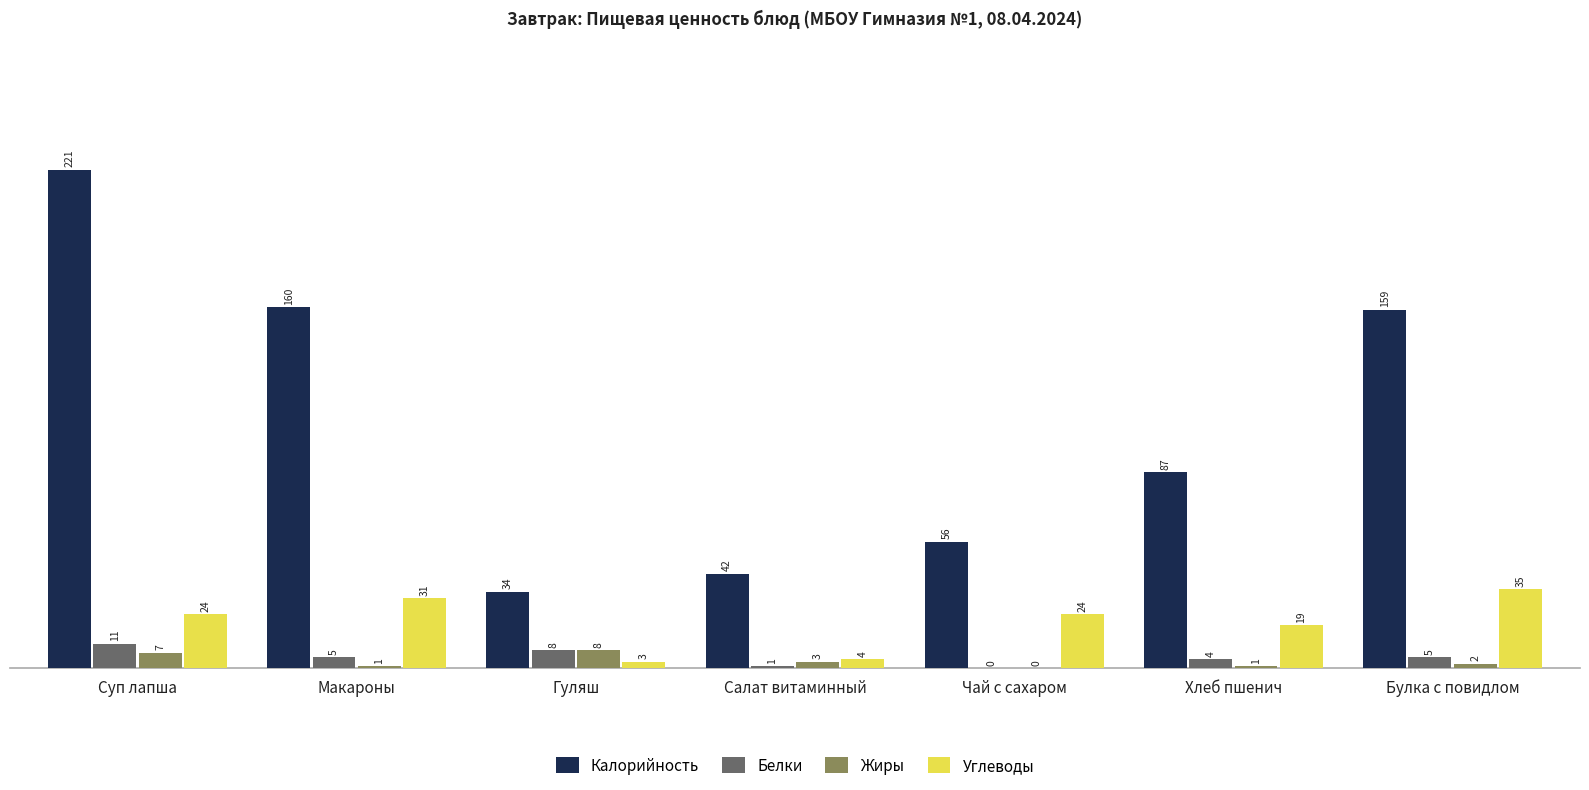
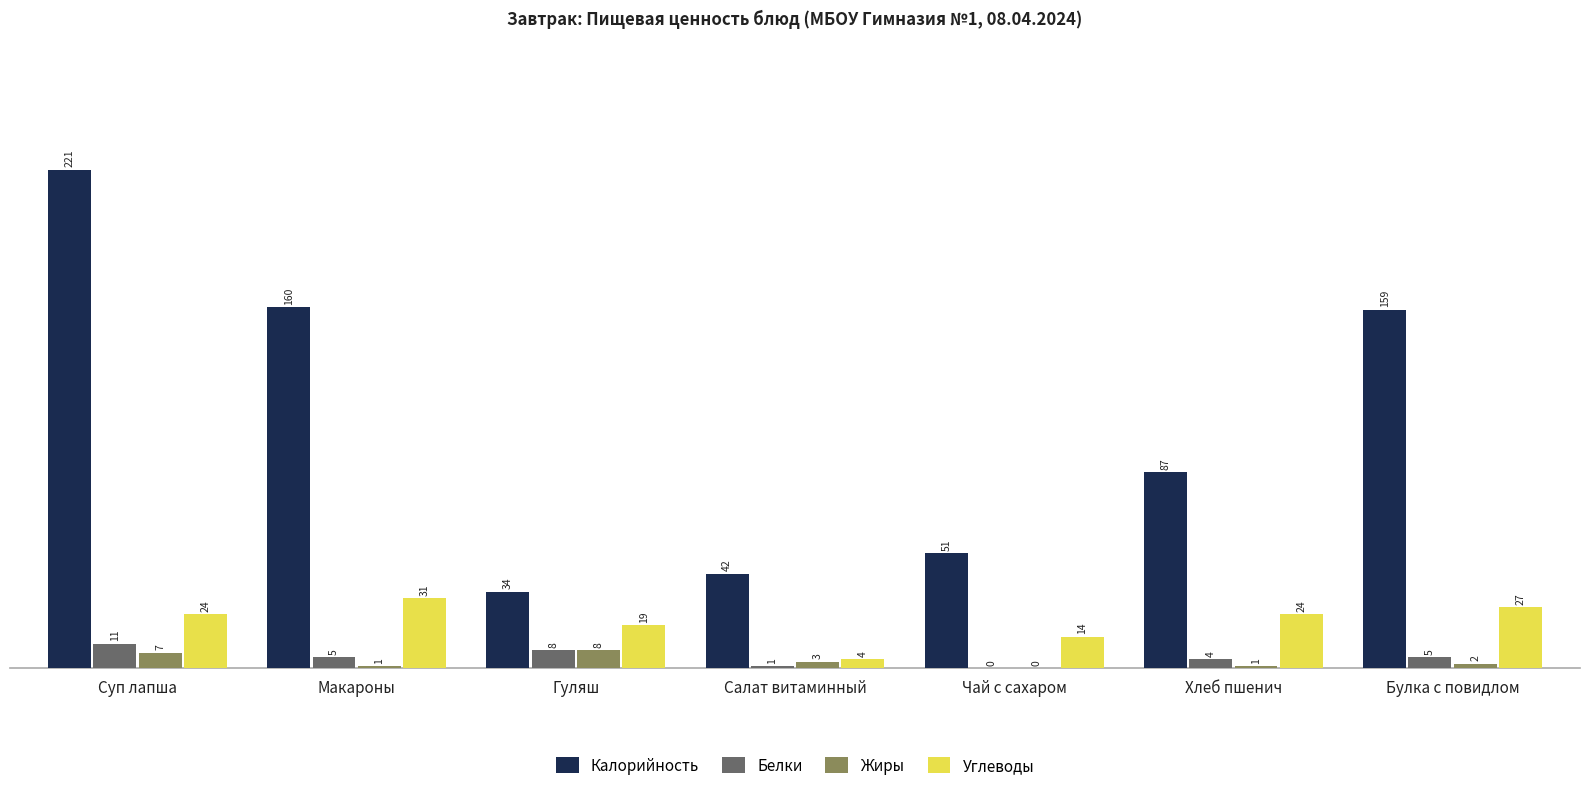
  {
    "Калорийность": {
      "Суп лапша": 221,
      "Макароны": 160,
      "Гуляш": 34,
      "Салат витаминный": 42,
-     "Чай с сахаром": 56,
+     "Чай с сахаром": 51,
      "Хлеб пшенич": 87,
      "Булка с повидлом": 159
    },
    "Углеводы": {
      "Суп лапша": 24,
      "Макароны": 31,
-     "Гуляш": 3,
+     "Гуляш": 19,
      "Салат витаминный": 4,
-     "Чай с сахаром": 24,
-     "Хлеб пшенич": 19,
-     "Булка с повидлом": 35
+     "Чай с сахаром": 14,
+     "Хлеб пшенич": 24,
+     "Булка с повидлом": 27
    }
  }
